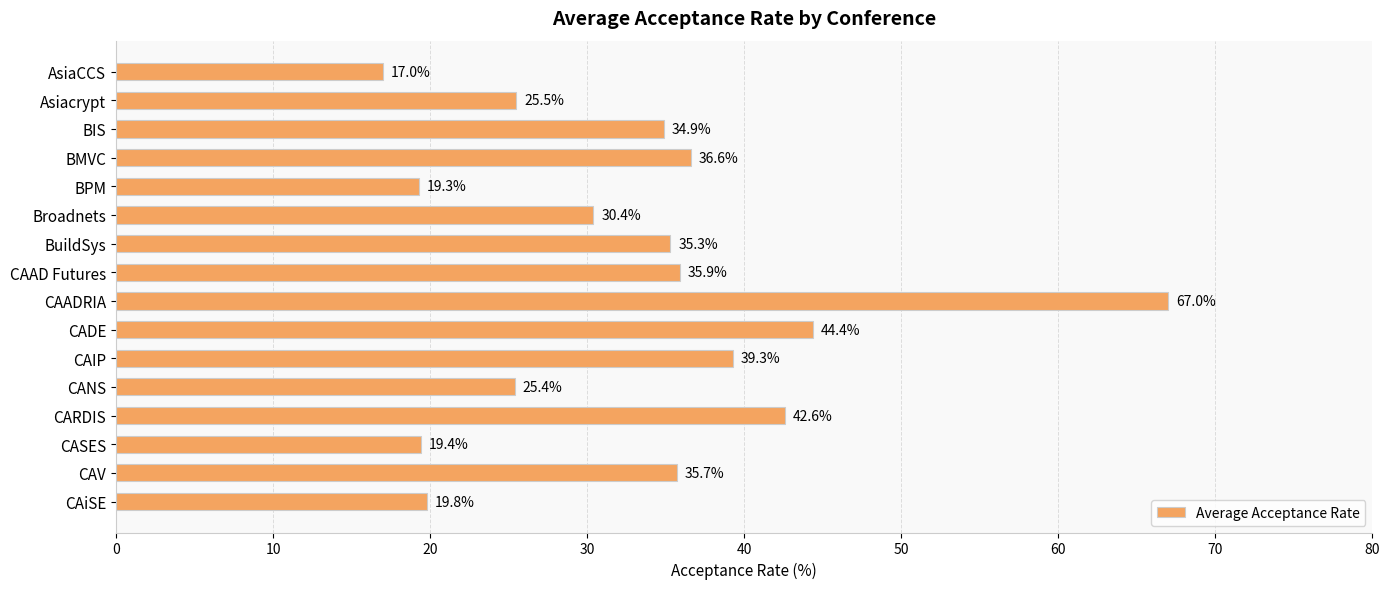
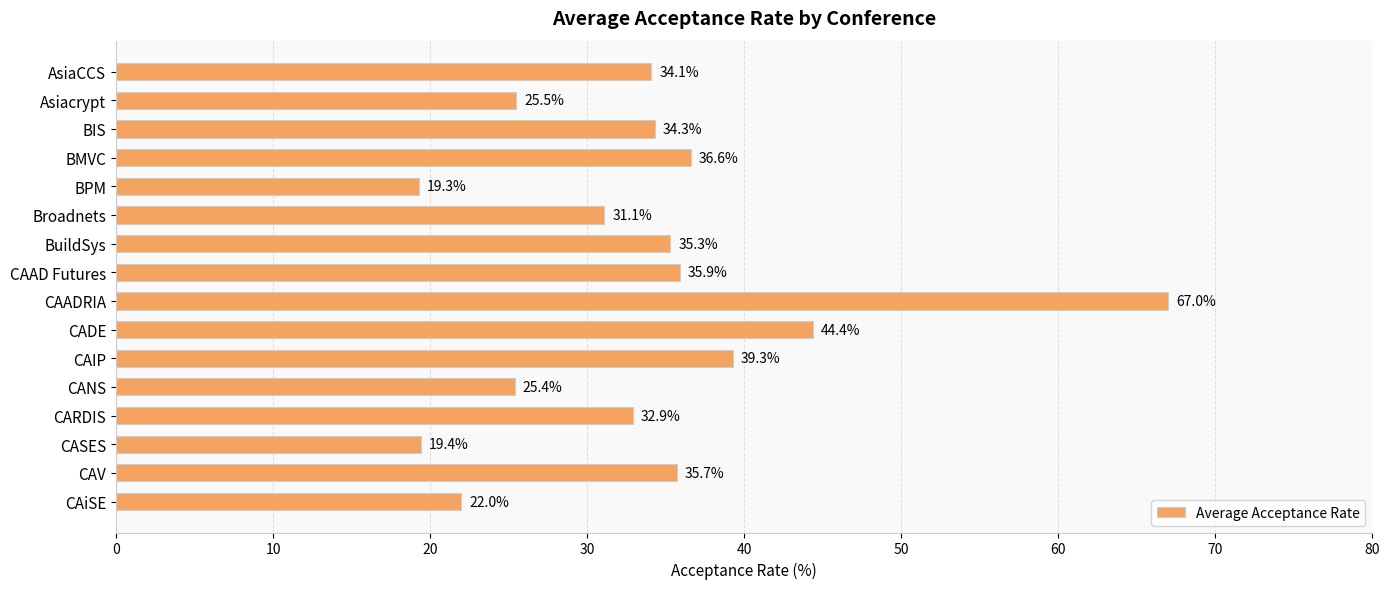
  {
-   "AsiaCCS": "17.0%",
+   "AsiaCCS": "34.1%",
    "Asiacrypt": "25.5%",
-   "BIS": "34.9%",
+   "BIS": "34.3%",
    "BMVC": "36.6%",
    "BPM": "19.3%",
-   "Broadnets": "30.4%",
+   "Broadnets": "31.1%",
    "BuildSys": "35.3%",
    "CAAD Futures": "35.9%",
    "CAADRIA": "67.0%",
    "CADE": "44.4%",
    "CAIP": "39.3%",
    "CANS": "25.4%",
-   "CARDIS": "42.6%",
+   "CARDIS": "32.9%",
    "CASES": "19.4%",
    "CAV": "35.7%",
-   "CAiSE": "19.8%"
+   "CAiSE": "22.0%"
  }
